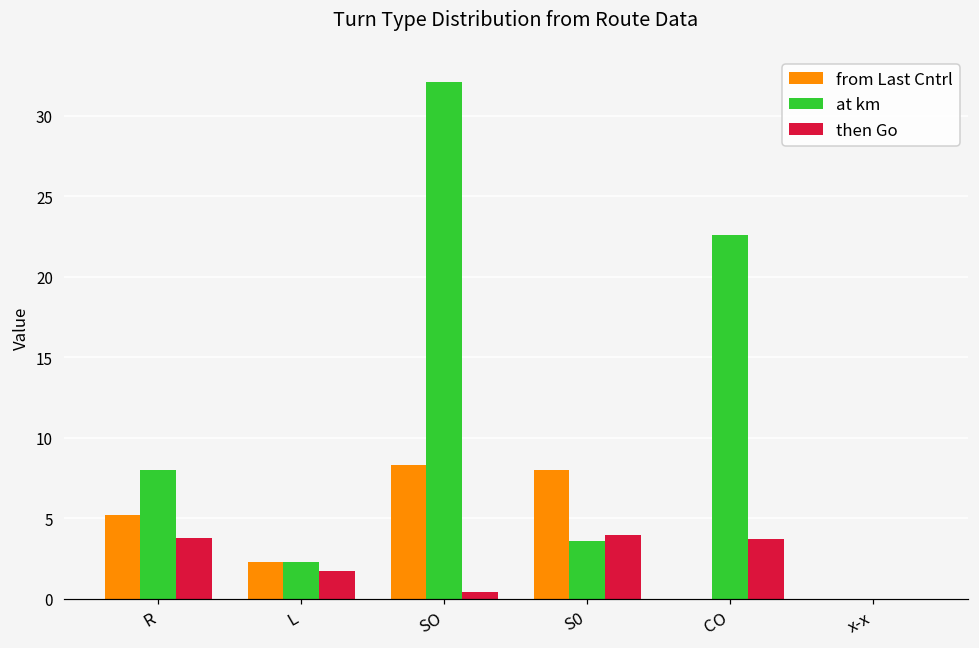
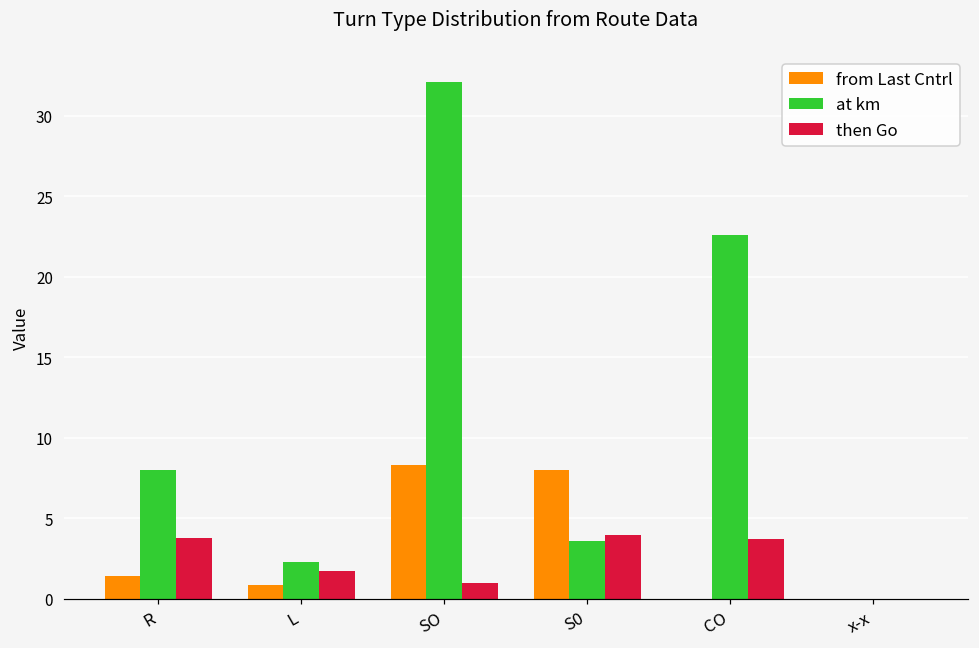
  {
    "from Last Cntrl": {
-     "R": 5.2,
-     "L": 2.3,
+     "R": 1.4,
+     "L": 0.9,
      "SO": 8.3,
      "S0": 8.0,
      "CO": 0.0
    },
    "at km": {
      "R": 8.0,
      "L": 2.3,
      "SO": 32.1,
      "S0": 3.6,
      "CO": 22.6,
      "x-x": 0.0
    },
    "then Go": {
      "R": 3.8,
      "L": 1.7,
-     "SO": 0.4,
+     "SO": 1.0,
      "S0": 3.9,
      "CO": 3.7,
      "x-x": 0.0
    }
  }
